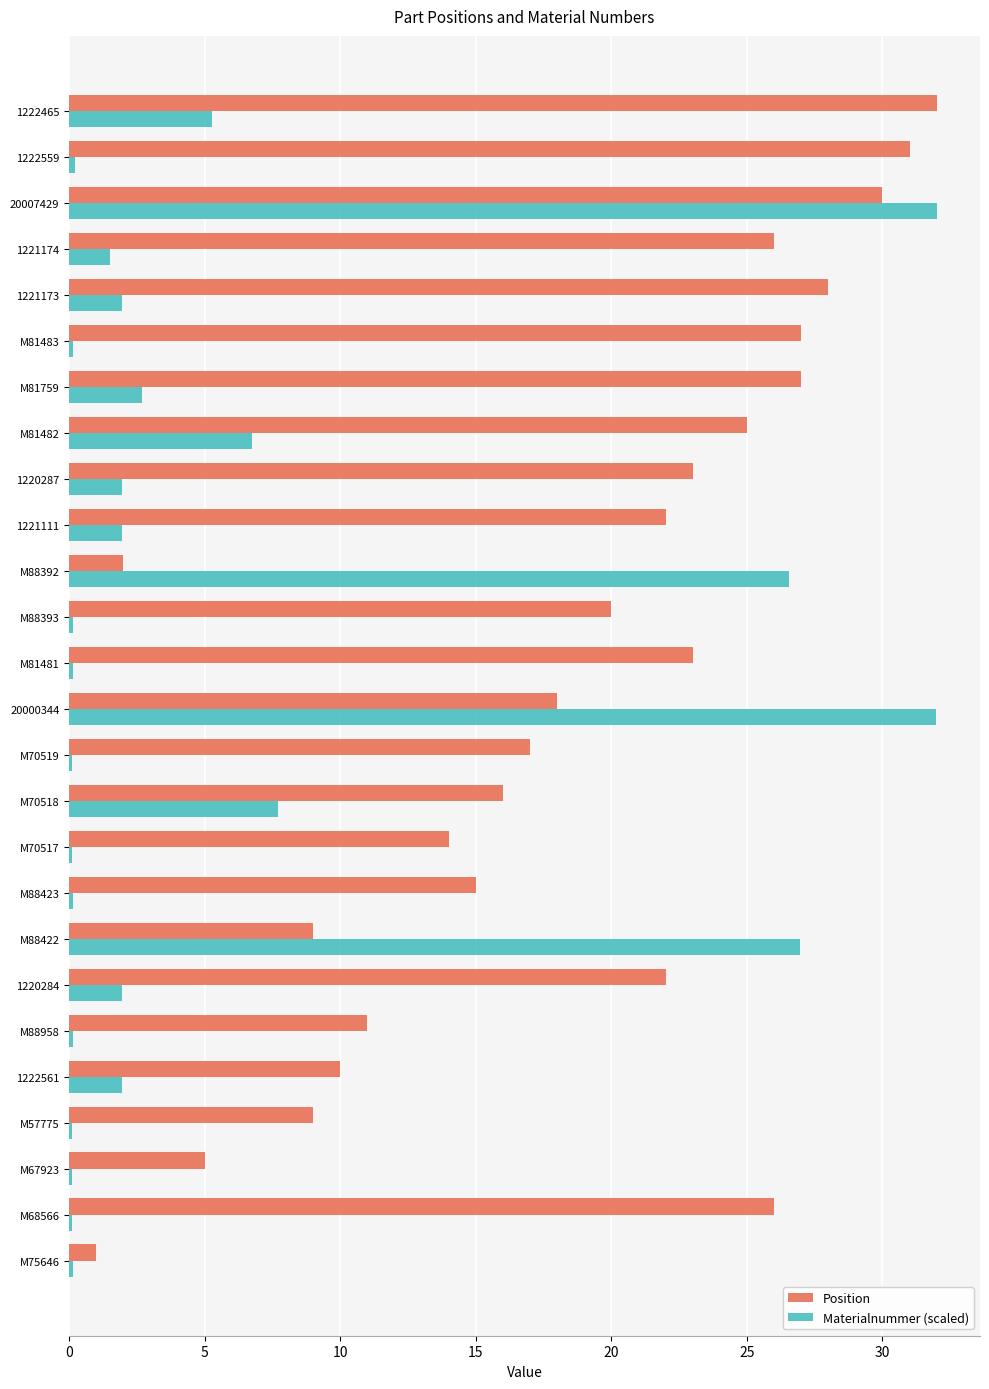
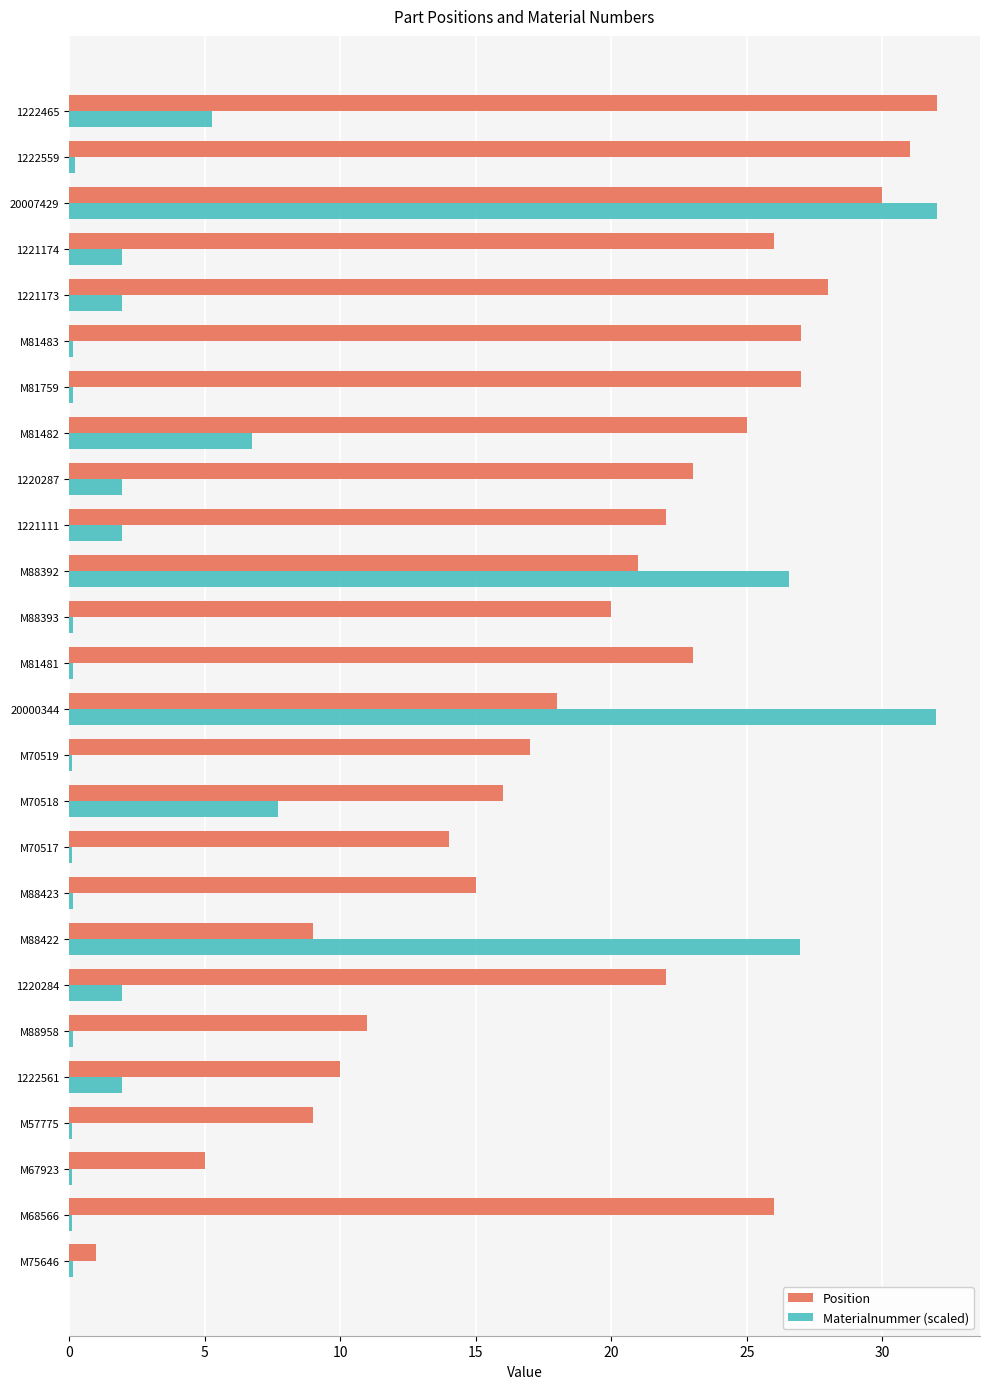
  {
    "Position": {
      "1222465": 32,
      "1222559": 31,
      "20007429": 30,
      "1221174": 26,
      "1221173": 28,
      "M81483": 27,
      "M81759": 27,
      "M81482": 25,
      "1220287": 23,
      "1221111": 22,
-     "M88392": 2,
+     "M88392": 21,
      "M88393": 20,
      "M81481": 23,
      "20000344": 18,
      "M70519": 17,
      "M70518": 16,
      "M70517": 14,
      "M88423": 15,
      "M88422": 9,
      "1220284": 22,
      "M88958": 11,
      "1222561": 10,
      "M57775": 9,
      "M67923": 5,
      "M68566": 26,
      "M75646": 1
    },
    "Materialnummer (scaled)": {
      "1222465": 5.3,
      "1222559": 0.2,
      "20007429": 32.0,
-     "1221174": 1.5,
+     "1221174": 2.0,
      "1221173": 2.0,
      "M81483": 0.1,
-     "M81759": 2.7,
+     "M81759": 0.1,
      "M81482": 6.7,
      "1220287": 2.0,
      "1221111": 2.0,
      "M88392": 26.5,
      "M88393": 0.1,
      "M81481": 0.1,
      "20000344": 32.0,
      "M70519": 0.1,
      "M70518": 7.7,
      "M70517": 0.1,
      "M88423": 0.1,
      "M88422": 26.9,
      "1220284": 2.0,
      "M88958": 0.1,
      "1222561": 2.0,
      "M57775": 0.1,
      "M67923": 0.1,
      "M68566": 0.1,
      "M75646": 0.1
    }
  }
